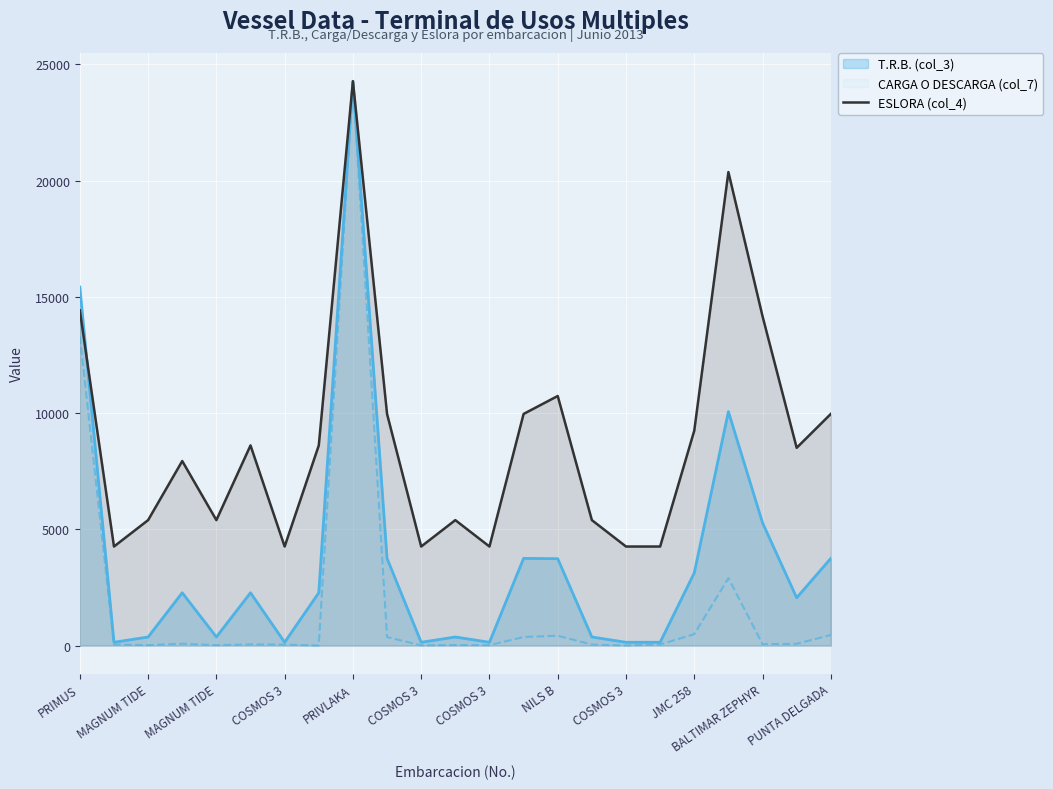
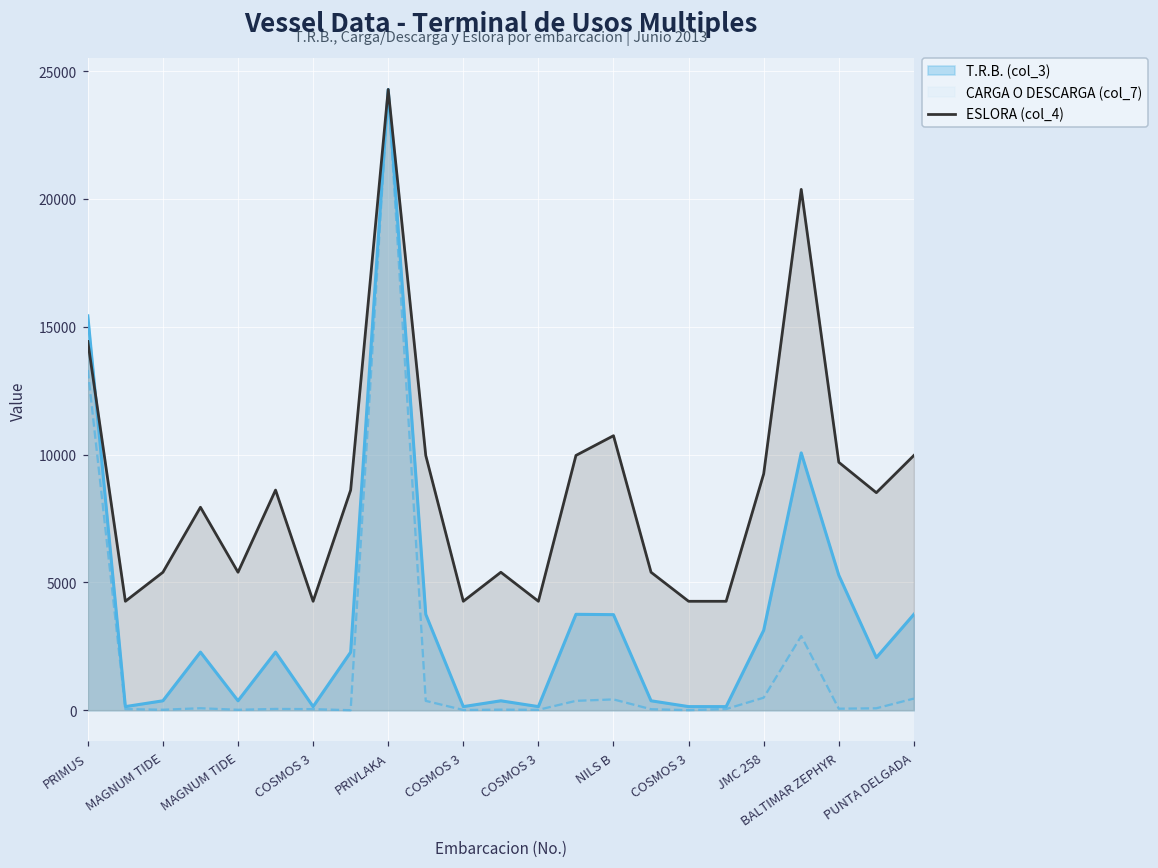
  {
    "T.R.B. (col_3)": {
      "PRIMUS": 15400,
      "NILS B": 3700,
      "JMC 258": 3100,
      "BALTIMAR ZEPHYR": 5300
    },
    "CARGA O DESCARGA (col_7)": {
      "PRIMUS": 13300,
      "NILS B": 400,
      "JMC 258": 500,
      "BALTIMAR ZEPHYR": 100
    },
    "ESLORA (col_4)": {
      "PRIMUS": 14400,
      "NILS B": 10700,
      "JMC 258": 9200,
-     "BALTIMAR ZEPHYR": 14200
+     "BALTIMAR ZEPHYR": 9700
    }
  }
